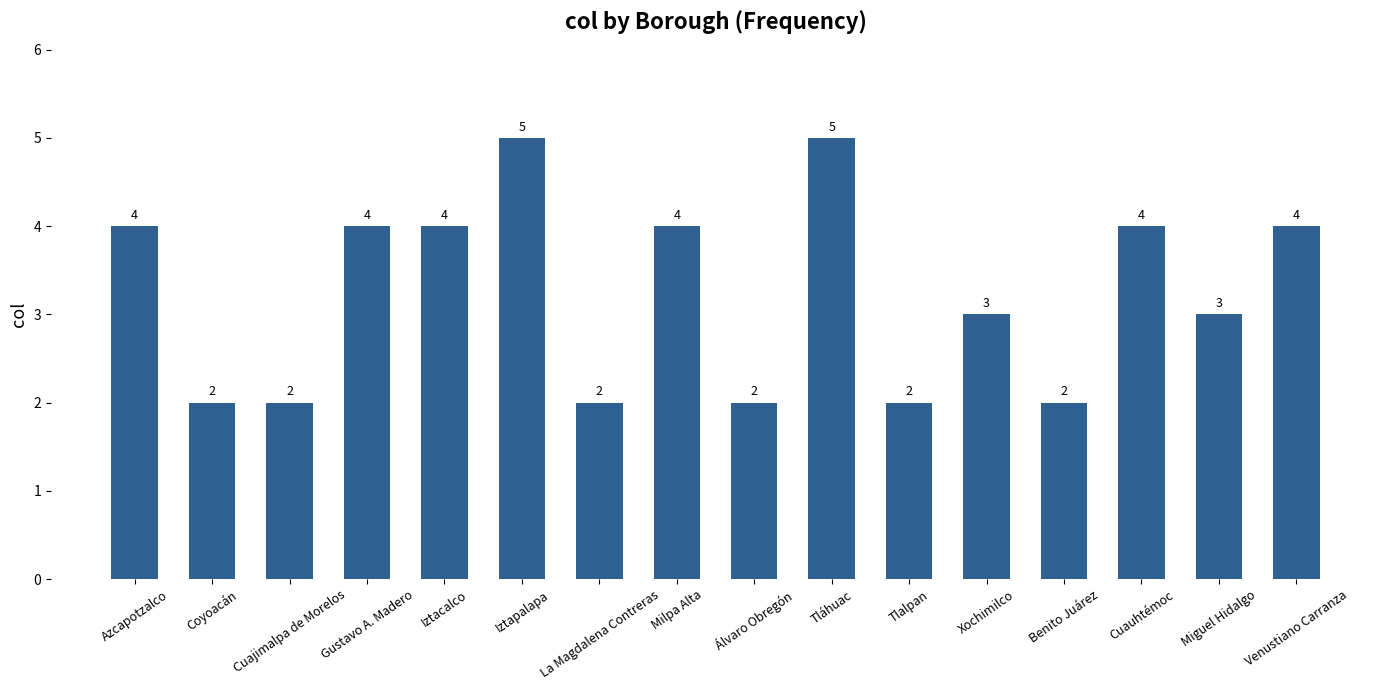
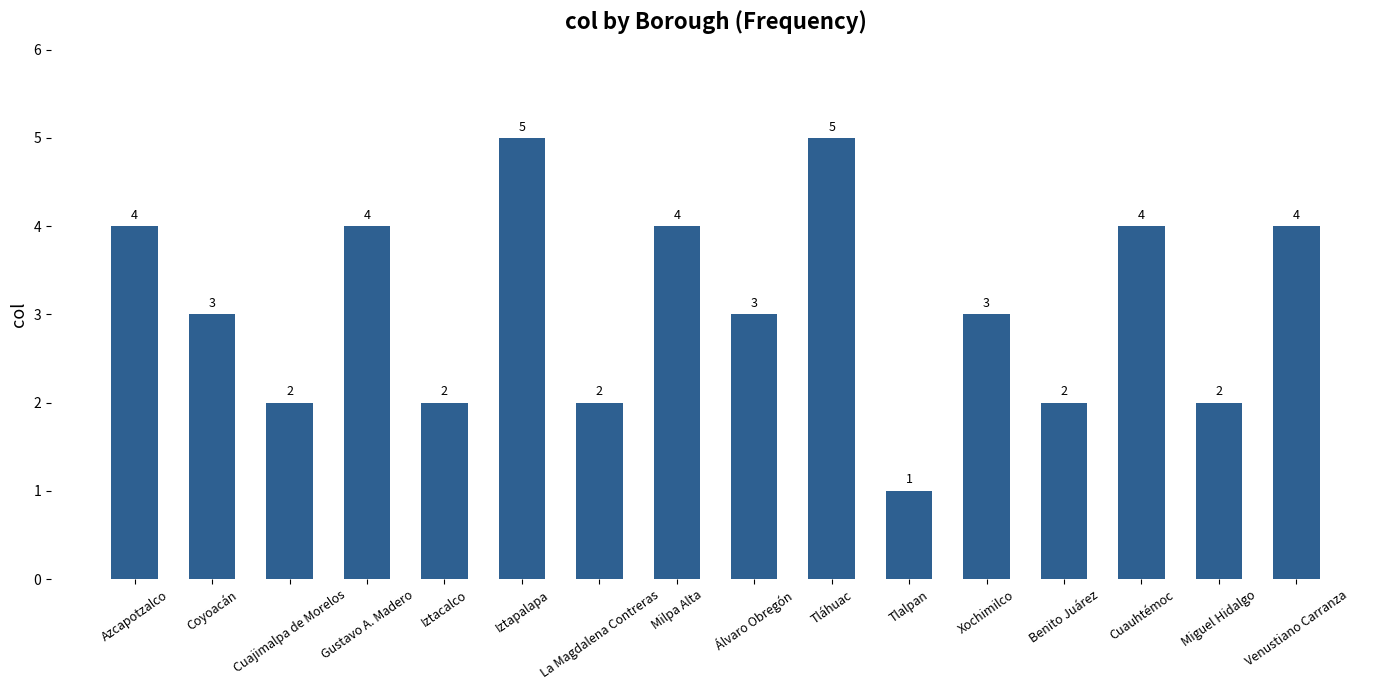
  {
    "Azcapotzalco": 4,
-   "Coyoacán": 2,
+   "Coyoacán": 3,
    "Cuajimalpa de Morelos": 2,
    "Gustavo A. Madero": 4,
-   "Iztacalco": 4,
+   "Iztacalco": 2,
    "Iztapalapa": 5,
    "La Magdalena Contreras": 2,
    "Milpa Alta": 4,
-   "Álvaro Obregón": 2,
+   "Álvaro Obregón": 3,
    "Tláhuac": 5,
-   "Tlalpan": 2,
+   "Tlalpan": 1,
    "Xochimilco": 3,
    "Benito Juárez": 2,
    "Cuauhtémoc": 4,
-   "Miguel Hidalgo": 3,
+   "Miguel Hidalgo": 2,
    "Venustiano Carranza": 4
  }
